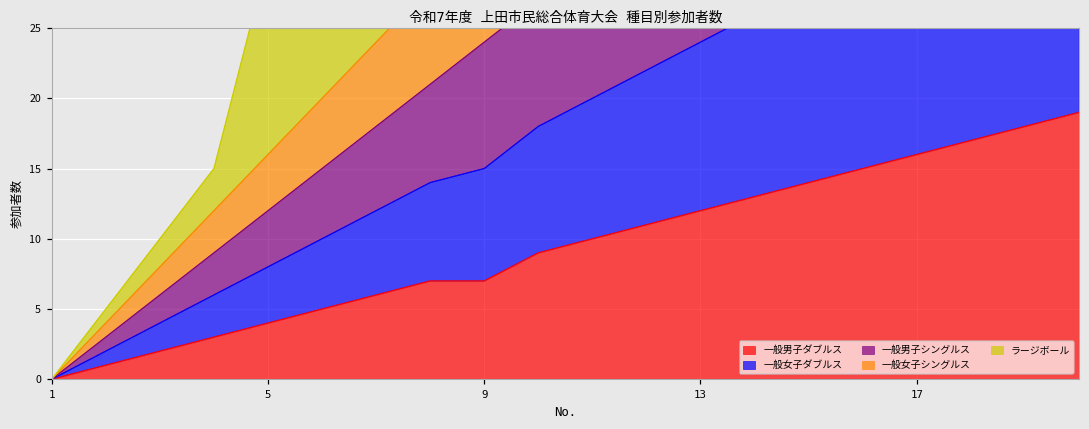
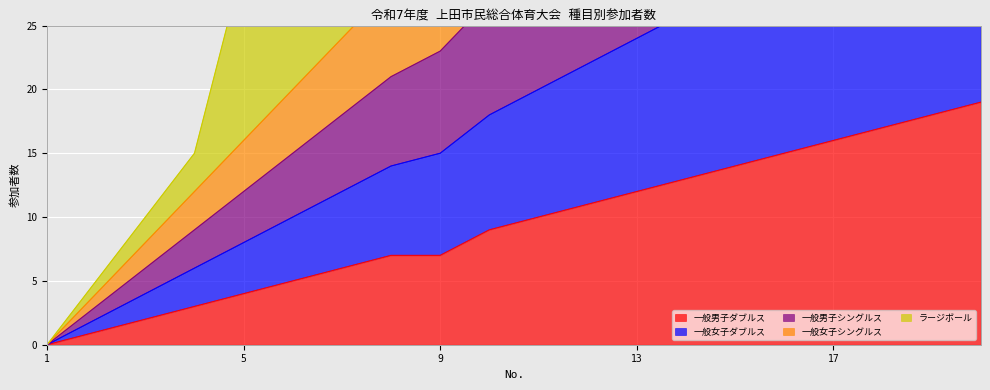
  {
    "一般男子ダブルス": {
      "5": 4,
      "9": 7,
      "13": 12,
      "17": 16
    },
    "一般女子ダブルス": {
      "5": 4,
      "9": 8,
      "13": 12
    },
    "一般男子シングルス": {
      "5": 4,
-     "9": 9
+     "9": 8
    },
    "一般女子シングルス": {
      "5": 4
    }
  }
